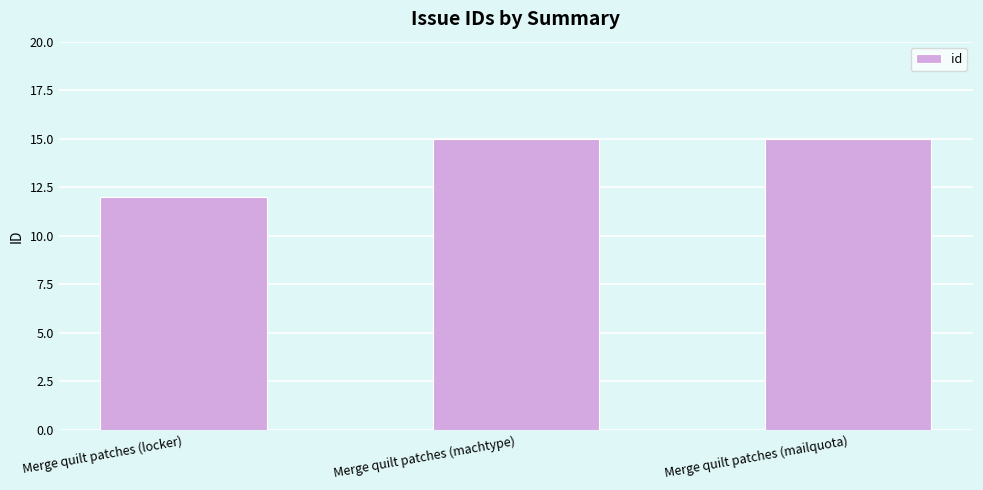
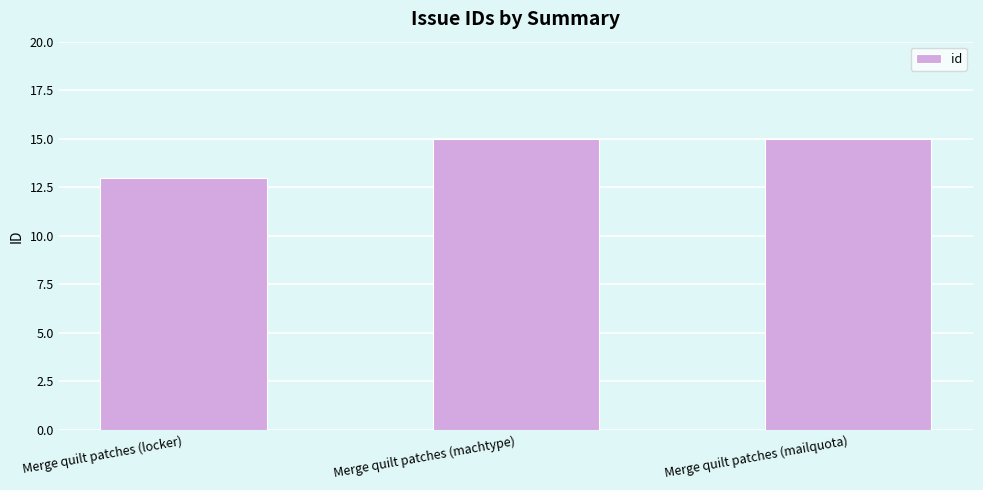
  {
-   "Merge quilt patches (locker)": 12,
+   "Merge quilt patches (locker)": 13,
    "Merge quilt patches (machtype)": 15,
    "Merge quilt patches (mailquota)": 15
  }
